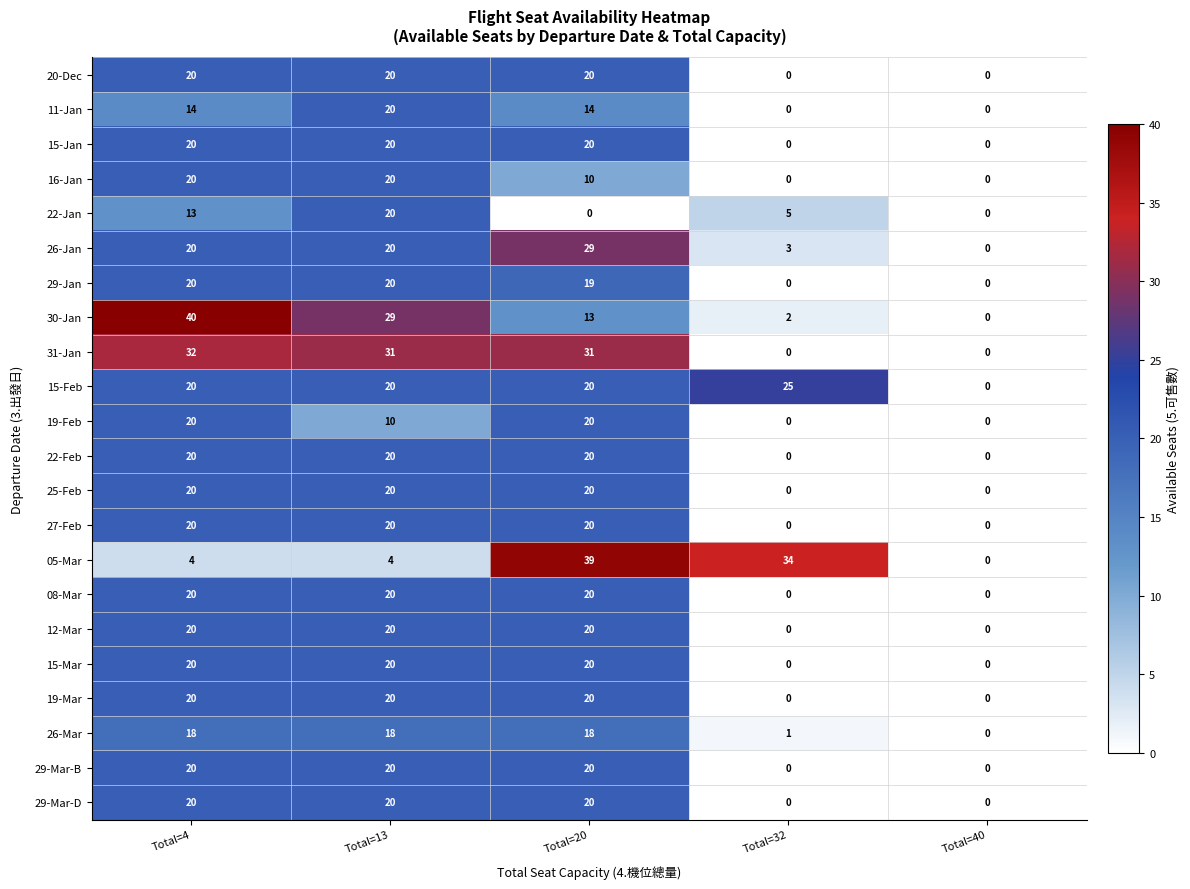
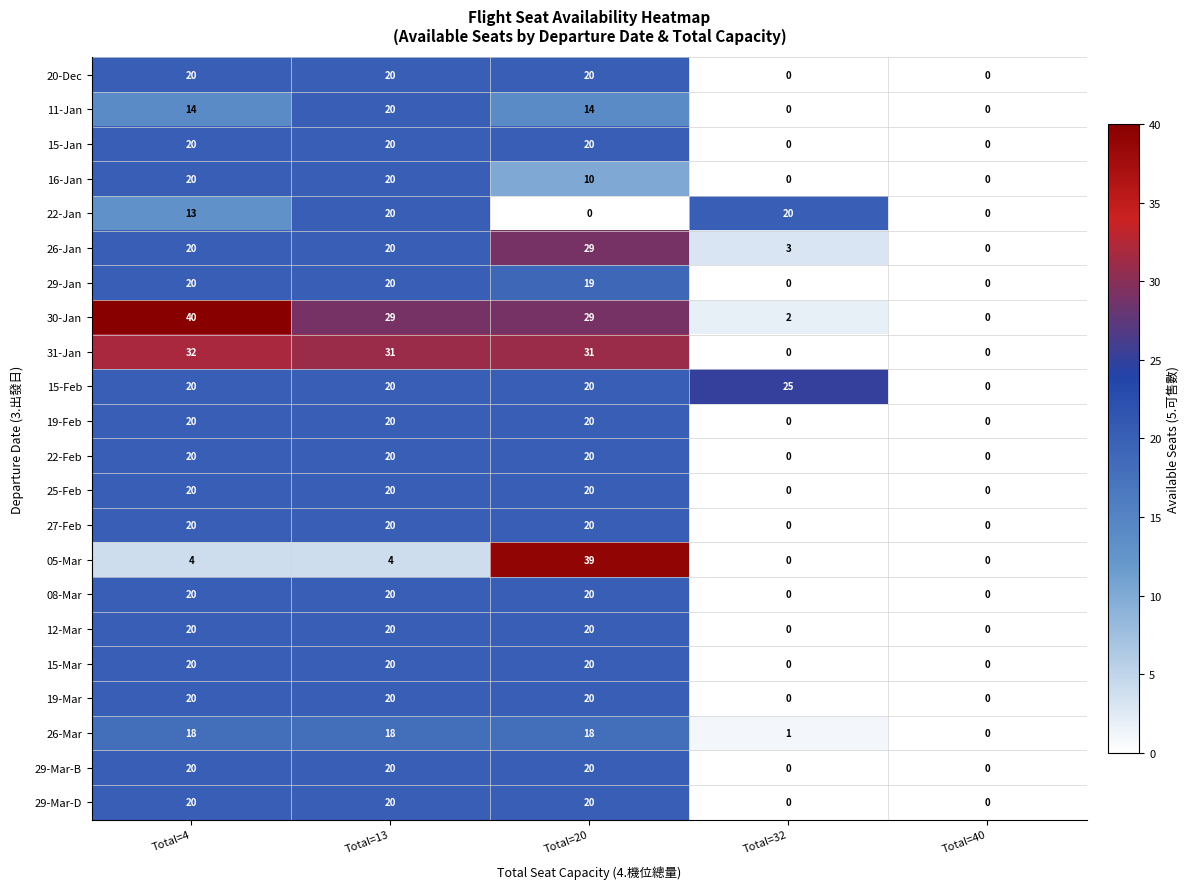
  {
    "20-Dec": {
      "Total=4": 20,
      "Total=13": 20,
      "Total=20": 20,
      "Total=32": 0,
      "Total=40": 0
    },
    "11-Jan": {
      "Total=4": 14,
      "Total=13": 20,
      "Total=20": 14,
      "Total=32": 0,
      "Total=40": 0
    },
    "15-Jan": {
      "Total=4": 20,
      "Total=13": 20,
      "Total=20": 20,
      "Total=32": 0,
      "Total=40": 0
    },
    "16-Jan": {
      "Total=4": 20,
      "Total=13": 20,
      "Total=20": 10,
      "Total=32": 0,
      "Total=40": 0
    },
    "22-Jan": {
      "Total=4": 13,
      "Total=13": 20,
      "Total=20": 0,
-     "Total=32": 5,
+     "Total=32": 20,
      "Total=40": 0
    },
    "26-Jan": {
      "Total=4": 20,
      "Total=13": 20,
      "Total=20": 29,
      "Total=32": 3,
      "Total=40": 0
    },
    "29-Jan": {
      "Total=4": 20,
      "Total=13": 20,
      "Total=20": 19,
      "Total=32": 0,
      "Total=40": 0
    },
    "30-Jan": {
      "Total=4": 40,
      "Total=13": 29,
-     "Total=20": 13,
+     "Total=20": 29,
      "Total=32": 2,
      "Total=40": 0
    },
    "31-Jan": {
      "Total=4": 32,
      "Total=13": 31,
      "Total=20": 31,
      "Total=32": 0,
      "Total=40": 0
    },
    "15-Feb": {
      "Total=4": 20,
      "Total=13": 20,
      "Total=20": 20,
      "Total=32": 25,
      "Total=40": 0
    },
    "19-Feb": {
      "Total=4": 20,
-     "Total=13": 10,
+     "Total=13": 20,
      "Total=20": 20,
      "Total=32": 0,
      "Total=40": 0
    },
    "22-Feb": {
      "Total=4": 20,
      "Total=13": 20,
      "Total=20": 20,
      "Total=32": 0,
      "Total=40": 0
    },
    "25-Feb": {
      "Total=4": 20,
      "Total=13": 20,
      "Total=20": 20,
      "Total=32": 0,
      "Total=40": 0
    },
    "27-Feb": {
      "Total=4": 20,
      "Total=13": 20,
      "Total=20": 20,
      "Total=32": 0,
      "Total=40": 0
    },
    "05-Mar": {
      "Total=4": 4,
      "Total=13": 4,
      "Total=20": 39,
-     "Total=32": 34,
+     "Total=32": 0,
      "Total=40": 0
    },
    "08-Mar": {
      "Total=4": 20,
      "Total=13": 20,
      "Total=20": 20,
      "Total=32": 0,
      "Total=40": 0
    },
    "12-Mar": {
      "Total=4": 20,
      "Total=13": 20,
      "Total=20": 20,
      "Total=32": 0,
      "Total=40": 0
    },
    "15-Mar": {
      "Total=4": 20,
      "Total=13": 20,
      "Total=20": 20,
      "Total=32": 0,
      "Total=40": 0
    },
    "19-Mar": {
      "Total=4": 20,
      "Total=13": 20,
      "Total=20": 20,
      "Total=32": 0,
      "Total=40": 0
    },
    "26-Mar": {
      "Total=4": 18,
      "Total=13": 18,
      "Total=20": 18,
      "Total=32": 1,
      "Total=40": 0
    },
    "29-Mar-B": {
      "Total=4": 20,
      "Total=13": 20,
      "Total=20": 20,
      "Total=32": 0,
      "Total=40": 0
    },
    "29-Mar-D": {
      "Total=4": 20,
      "Total=13": 20,
      "Total=20": 20,
      "Total=32": 0,
      "Total=40": 0
    }
  }
